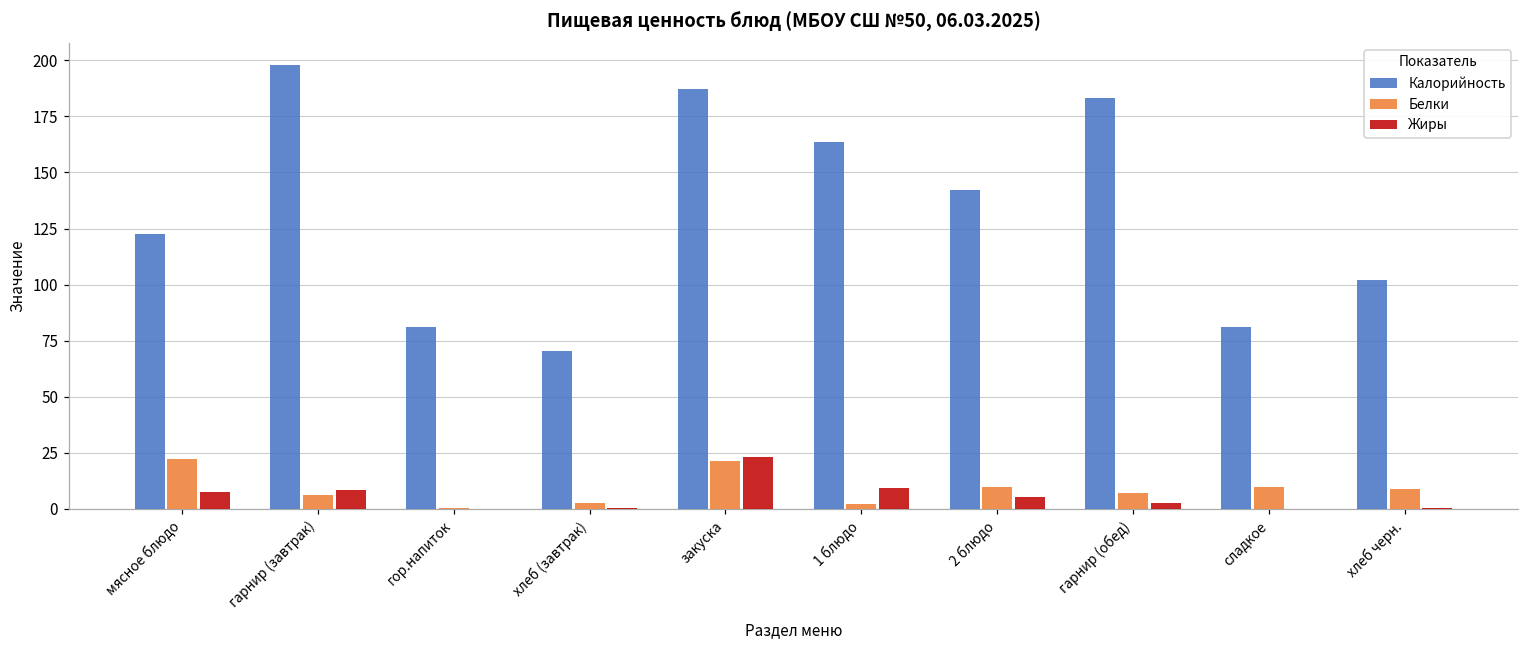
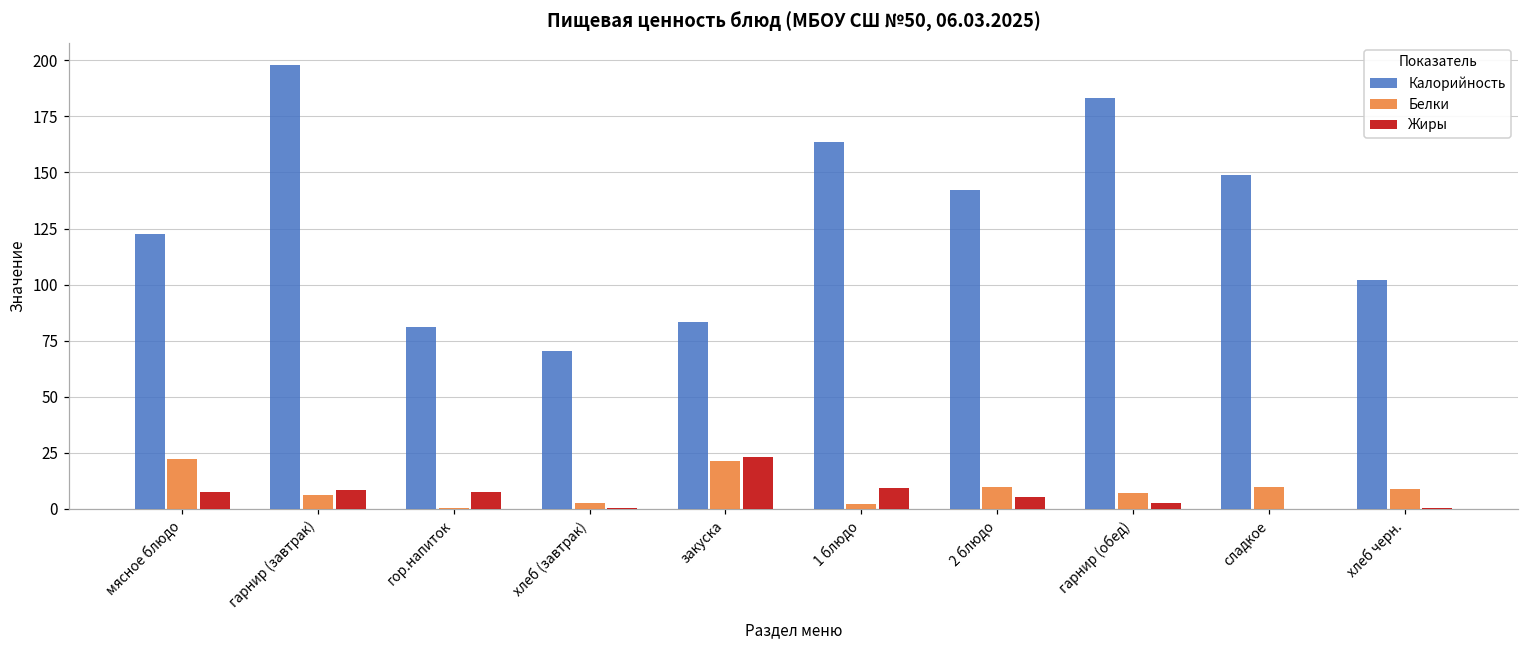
  {
    "Калорийность": {
      "мясное блюдо": 123,
      "гарнир (завтрак)": 198,
      "гор.напиток": 81,
      "хлеб (завтрак)": 70,
-     "закуска": 187,
+     "закуска": 83,
      "1 блюдо": 164,
      "2 блюдо": 142,
      "гарнир (обед)": 183,
-     "сладкое": 81,
+     "сладкое": 149,
      "хлеб черн.": 102
    },
    "Белки": {
      "мясное блюдо": 22,
      "гарнир (завтрак)": 6,
      "хлеб (завтрак)": 2,
      "закуска": 21,
      "1 блюдо": 2,
      "2 блюдо": 9,
      "гарнир (обед)": 7,
      "сладкое": 10,
      "хлеб черн.": 9
    },
    "Жиры": {
      "мясное блюдо": 7,
      "гарнир (завтрак)": 8,
-     "гор.напиток": 0,
+     "гор.напиток": 8,
      "закуска": 23,
      "1 блюдо": 9,
      "2 блюдо": 5,
      "гарнир (обед)": 3,
      "сладкое": 0
    }
  }
